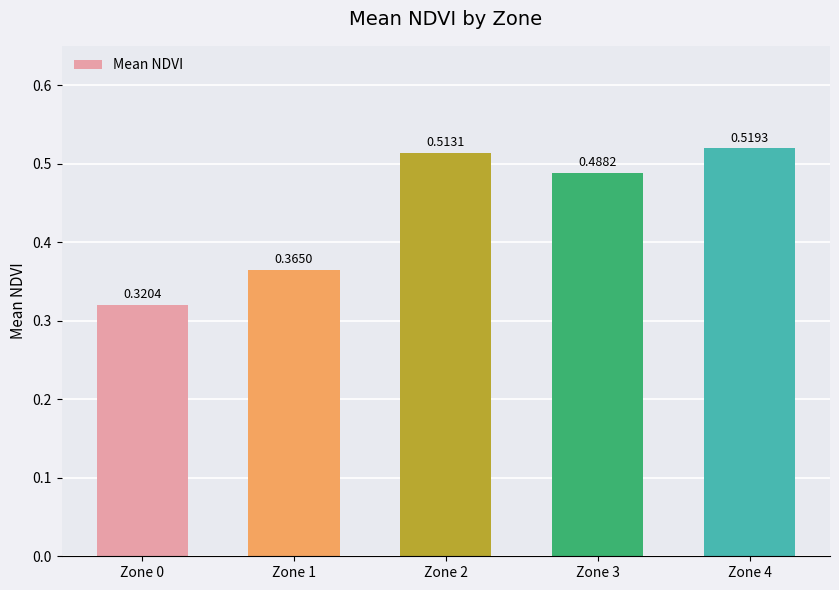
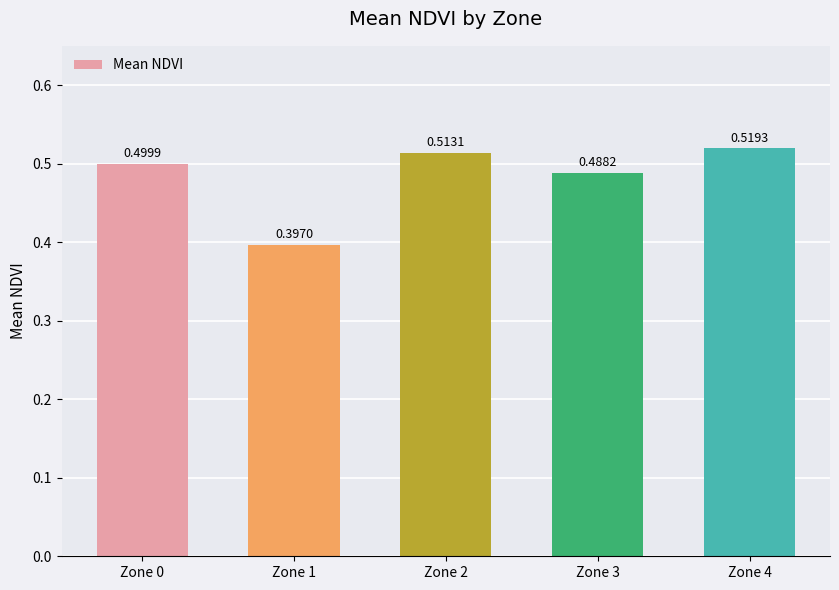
  {
-   "Zone 0": 0.3204,
-   "Zone 1": 0.3650,
+   "Zone 0": 0.4999,
+   "Zone 1": 0.3970,
    "Zone 2": 0.5131,
    "Zone 3": 0.4882,
    "Zone 4": 0.5193
  }
